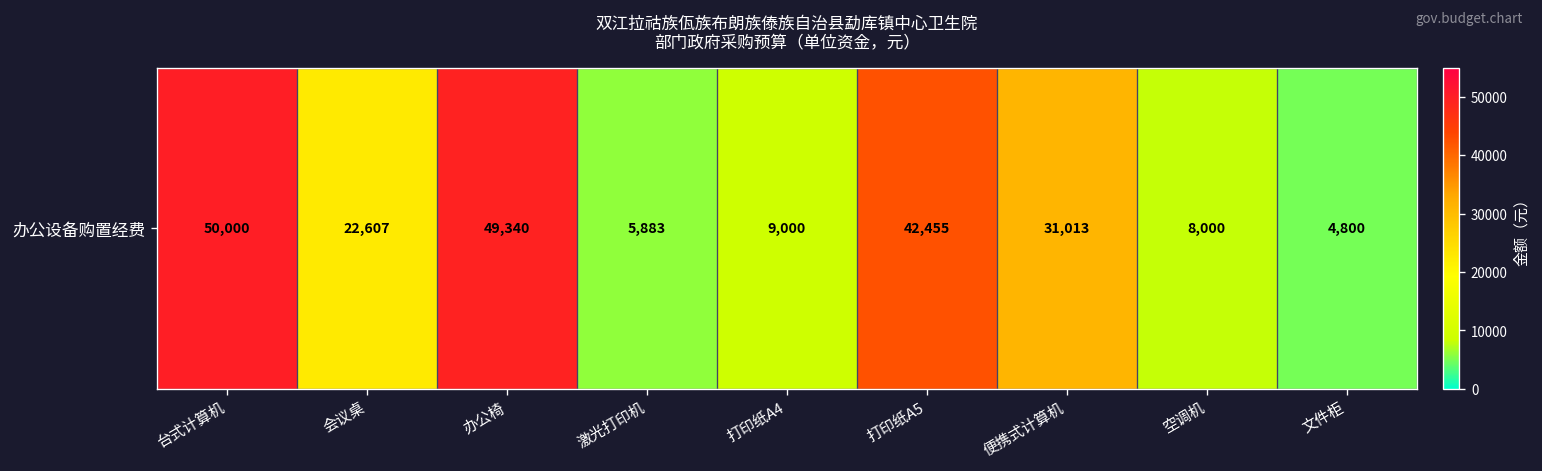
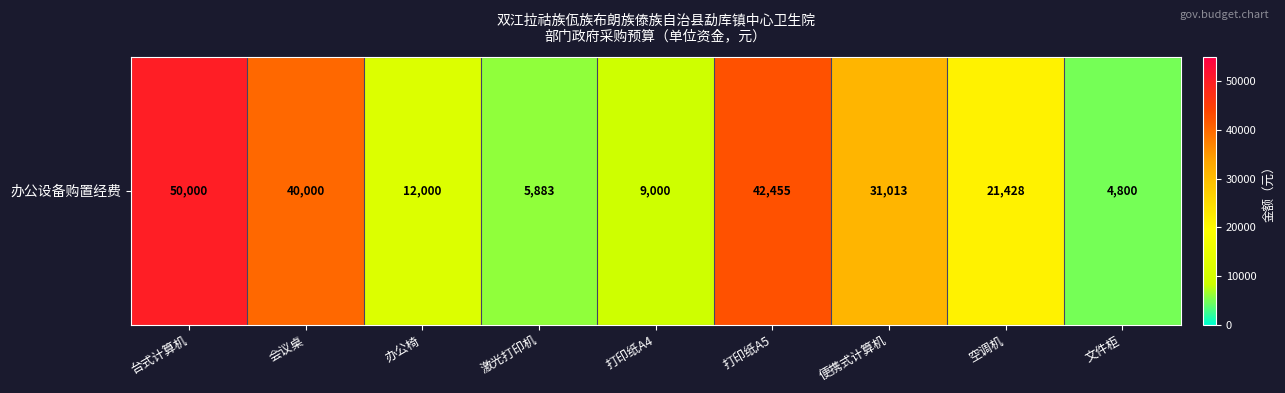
  {
    "办公设备购置经费": {
      "台式计算机": "50,000",
-     "会议桌": "22,607",
-     "办公椅": "49,340",
+     "会议桌": "40,000",
+     "办公椅": "12,000",
      "激光打印机": "5,883",
      "打印纸A4": "9,000",
      "打印纸A5": "42,455",
      "便携式计算机": "31,013",
-     "空调机": "8,000",
+     "空调机": "21,428",
      "文件柜": "4,800"
    }
  }
